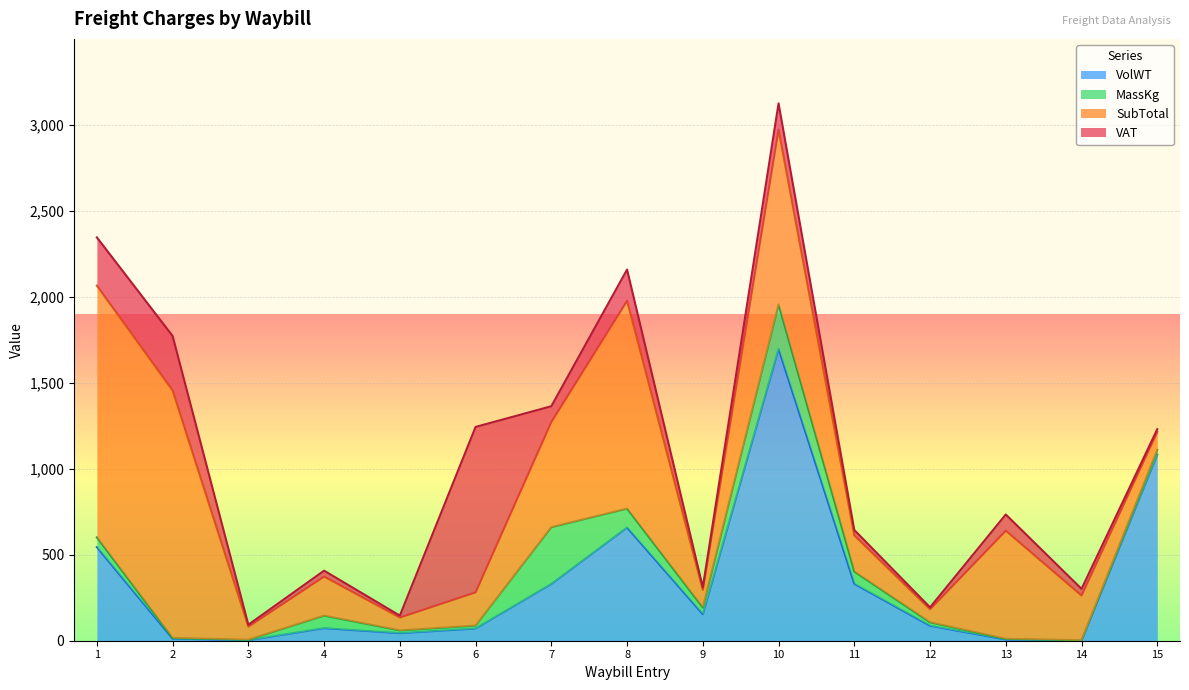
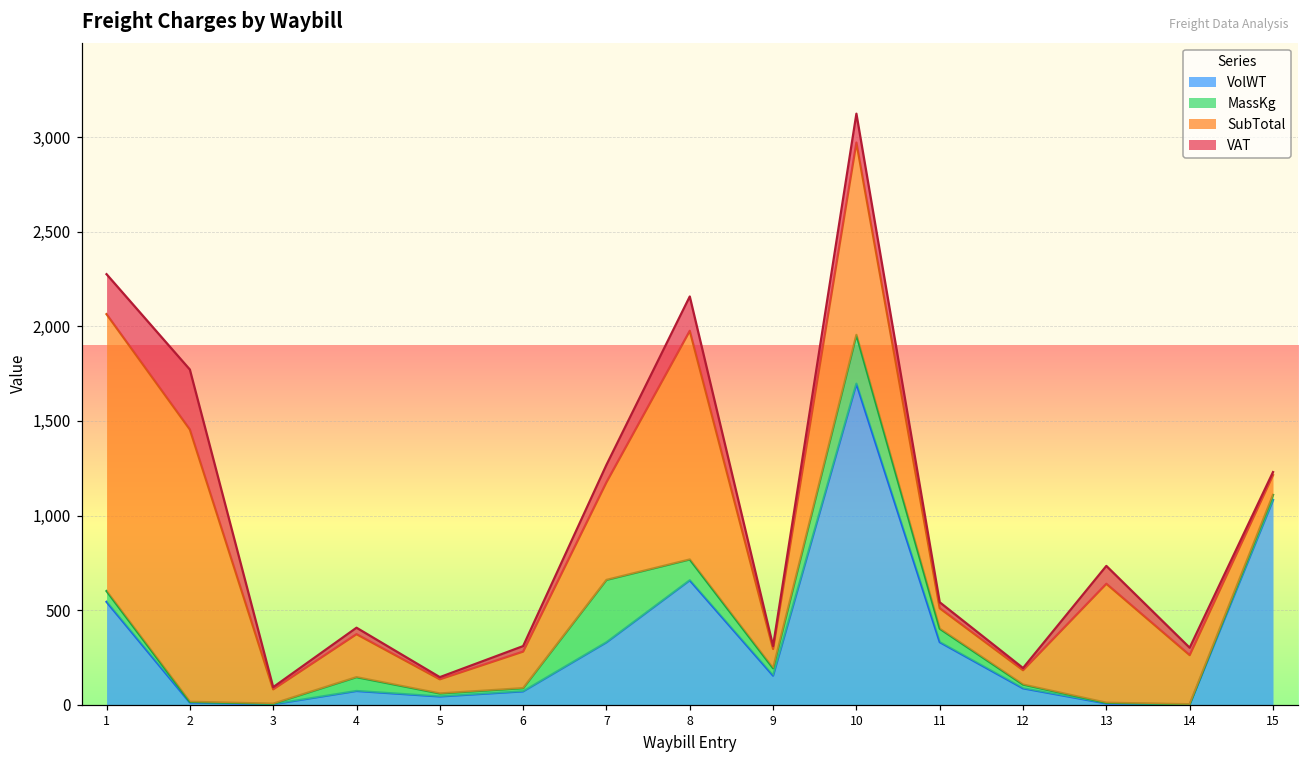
  {
    "VolWT": {
      "1": "540",
      "4": "70",
      "5": "40",
      "6": "70",
      "7": "330",
      "8": "660",
      "9": "150",
      "10": "1,700",
      "11": "330",
      "12": "90",
      "15": "1,080"
    },
    "MassKg": {
      "1": "60",
      "4": "70",
      "5": "20",
      "6": "20",
      "7": "330",
      "8": "110",
      "9": "40",
      "10": "260",
      "11": "70",
      "12": "20",
      "15": "30"
    },
    "SubTotal": {
      "1": "1,460",
      "2": "1,440",
      "4": "230",
      "6": "190",
-     "7": "610",
+     "7": "520",
      "8": "1,210",
      "9": "100",
      "10": "1,020",
-     "11": "210",
+     "11": "110",
      "13": "630",
      "14": "260",
      "15": "100"
    },
    "VAT": {
-     "1": "280",
+     "1": "210",
      "2": "320",
      "4": "30",
-     "6": "960",
+     "6": "30",
      "7": "90",
      "8": "180",
      "9": "20",
      "10": "150",
      "11": "30",
      "13": "90",
      "14": "40",
      "15": "20"
    }
  }
